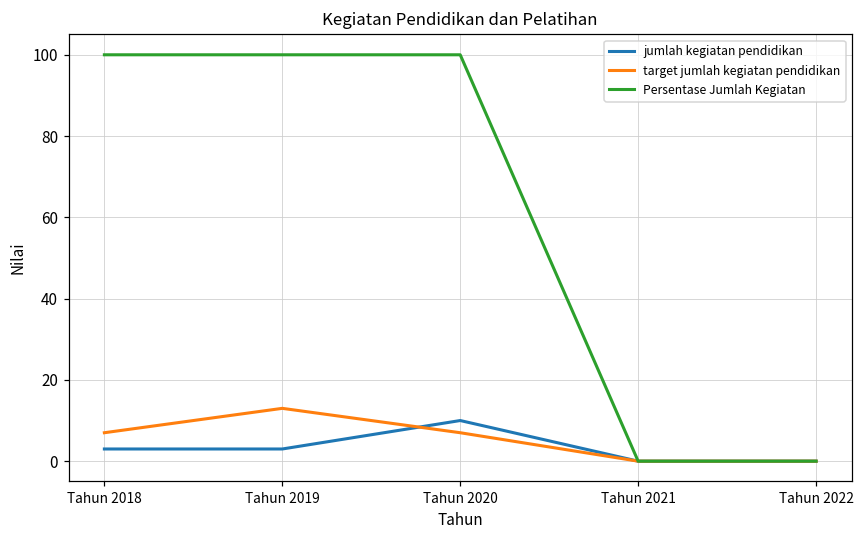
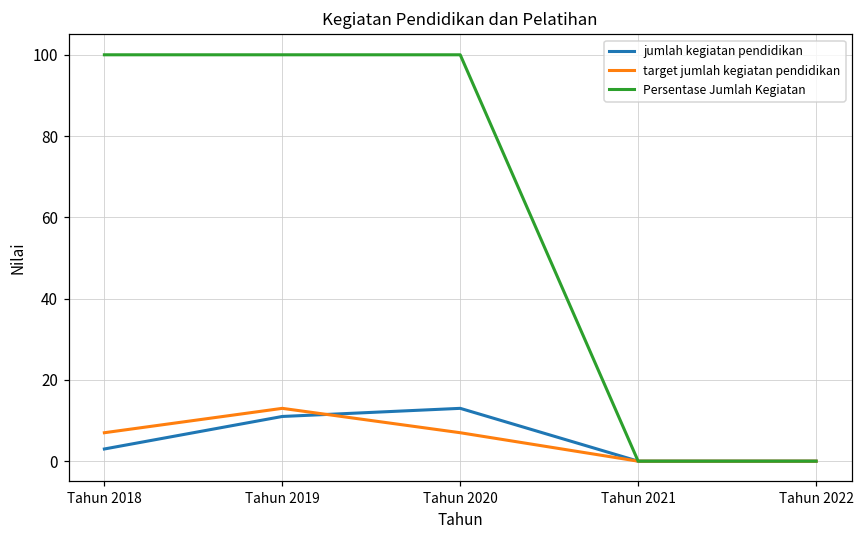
  {
    "jumlah kegiatan pendidikan": {
      "Tahun 2018": 3,
-     "Tahun 2019": 3,
-     "Tahun 2020": 10
+     "Tahun 2019": 11,
+     "Tahun 2020": 13
    },
    "target jumlah kegiatan pendidikan": {
      "Tahun 2018": 7,
      "Tahun 2019": 13,
      "Tahun 2020": 7
    },
    "Persentase Jumlah Kegiatan": {
      "Tahun 2018": 100,
      "Tahun 2019": 100,
      "Tahun 2020": 100
    }
  }
